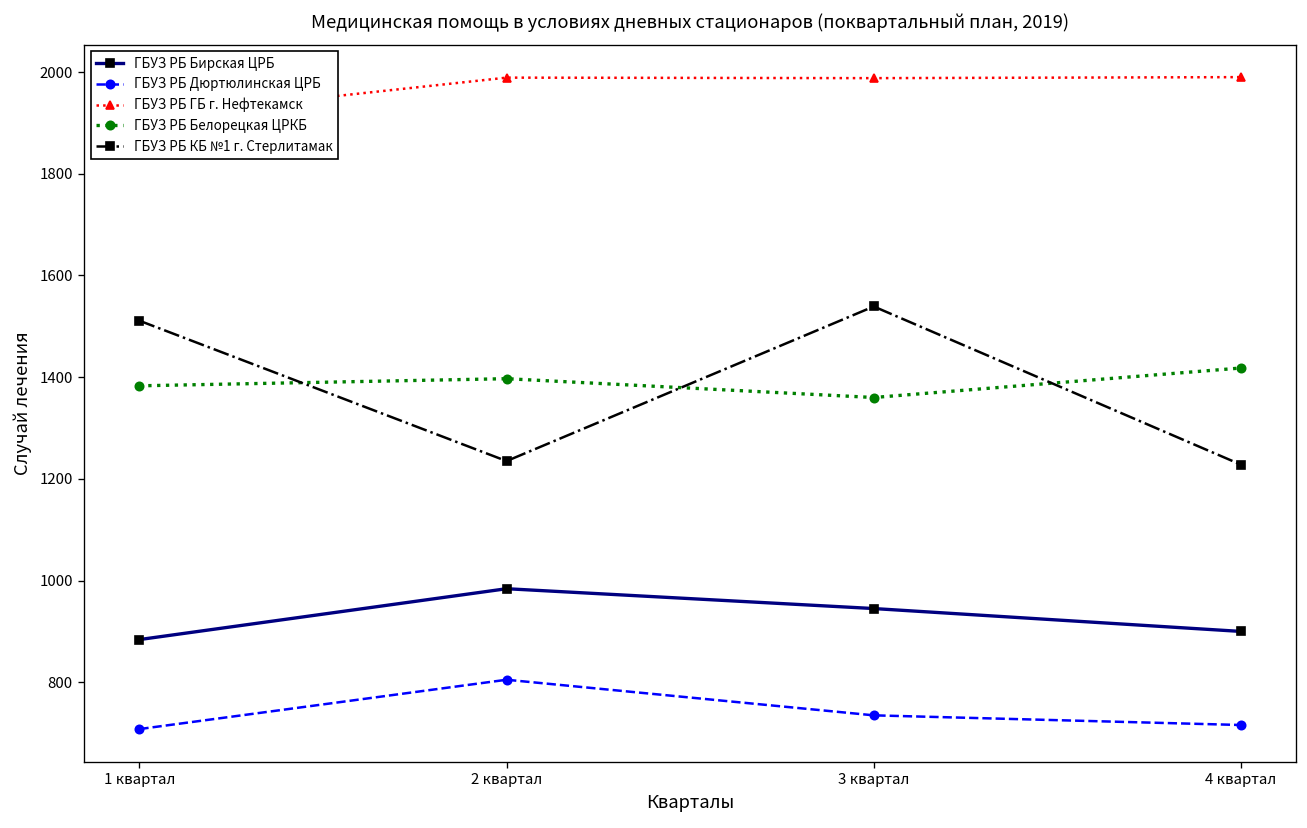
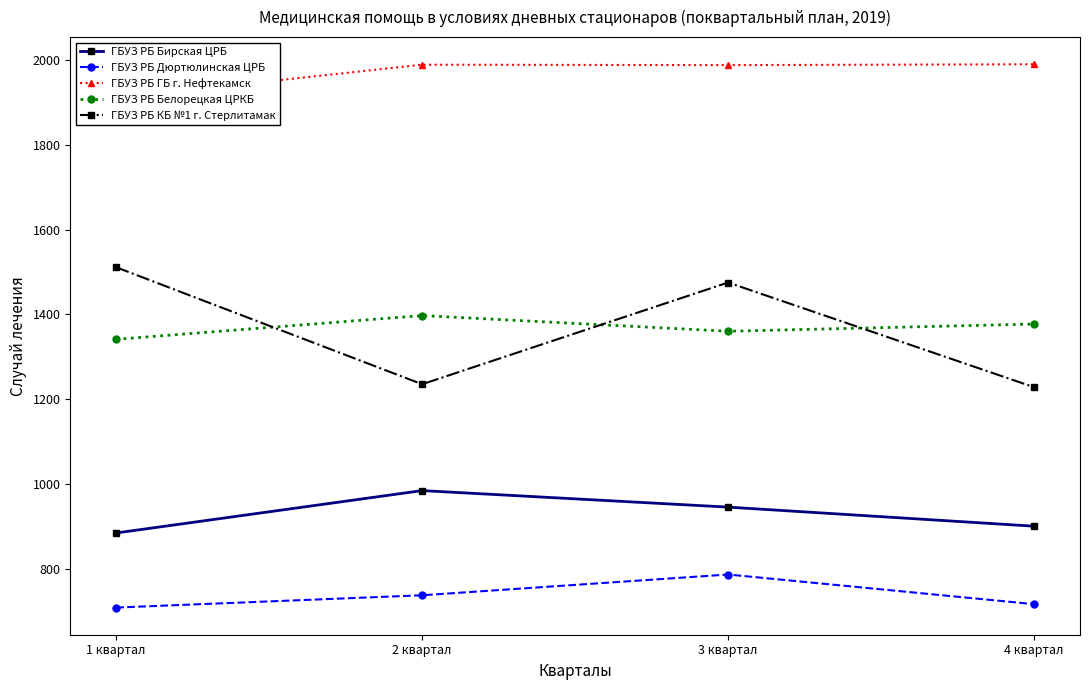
  {
    "ГБУЗ РБ Бирская ЦРБ": {
      "1 квартал": 880,
      "2 квартал": 980,
      "3 квартал": 950,
      "4 квартал": 900
    },
    "ГБУЗ РБ Дюртюлинская ЦРБ": {
      "1 квартал": 710,
-     "2 квартал": 810,
-     "3 квартал": 740,
+     "2 квартал": 740,
+     "3 квартал": 790,
      "4 квартал": 720
    },
    "ГБУЗ РБ ГБ г. Нефтекамск": {
      "2 квартал": 1990,
      "3 квартал": 1990,
      "4 квартал": 1990
    },
    "ГБУЗ РБ Белорецкая ЦРКБ": {
-     "1 квартал": 1380,
+     "1 квартал": 1340,
      "2 квартал": 1400,
      "3 квартал": 1360,
-     "4 квартал": 1420
+     "4 квартал": 1380
    },
    "ГБУЗ РБ КБ №1 г. Стерлитамак": {
      "1 квартал": 1510,
      "2 квартал": 1240,
-     "3 квартал": 1540,
+     "3 квартал": 1480,
      "4 квартал": 1230
    }
  }
